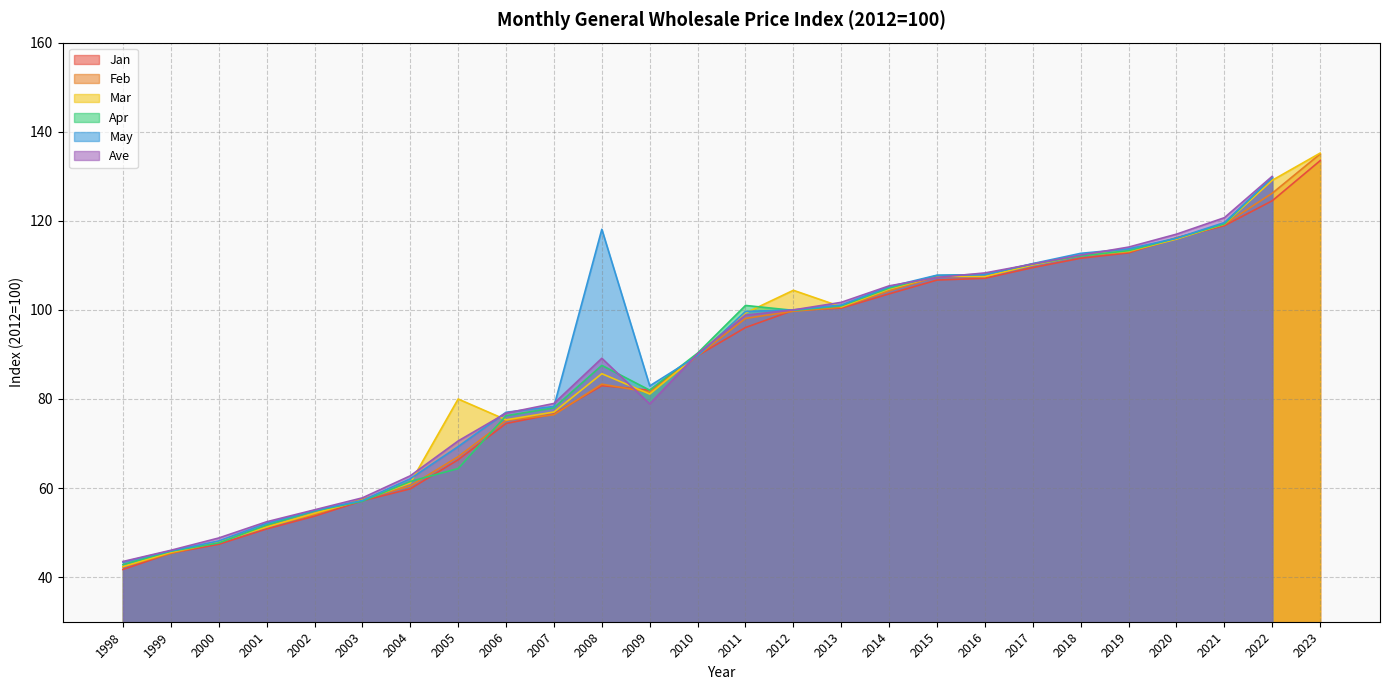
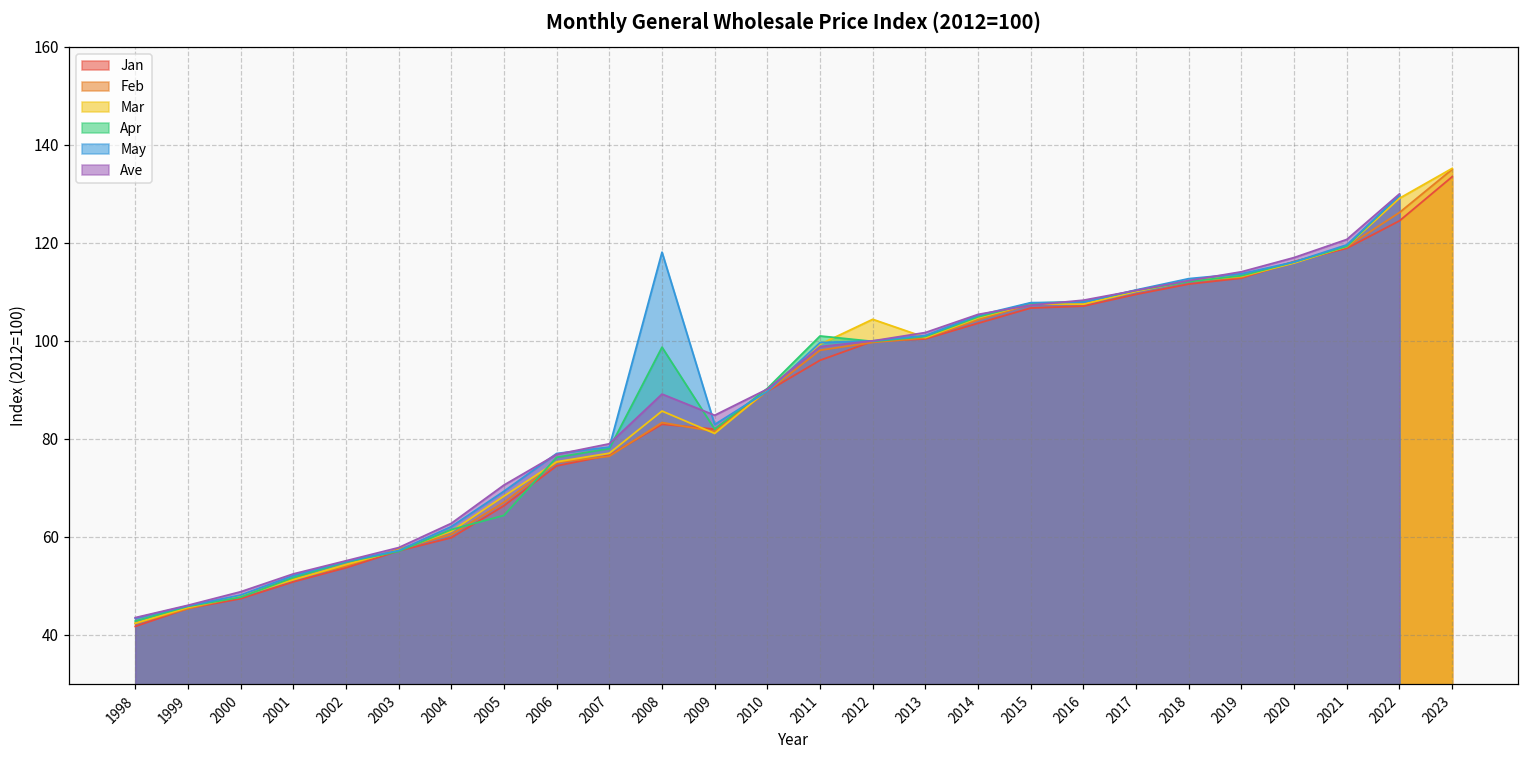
  {
    "Mar": {
-     "2005": 80,
+     "2005": 68,
      "2008": 86,
      "2012": 104,
      "2022": 129
    },
    "Apr": {
      "2005": 64,
      "2006": 76,
-     "2008": 88,
+     "2008": 99,
      "2011": 101
    },
    "May": {
      "2004": 62,
      "2005": 69,
      "2008": 118,
      "2009": 83
    },
    "Ave": {
      "2000": 49,
      "2004": 63,
      "2005": 71,
      "2007": 79,
      "2008": 89,
-     "2009": 79,
+     "2009": 85,
      "2013": 102,
      "2020": 117,
      "2021": 121
    }
  }
